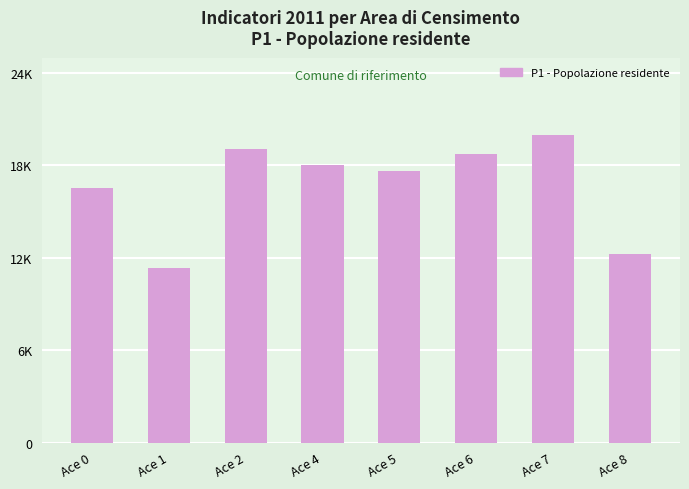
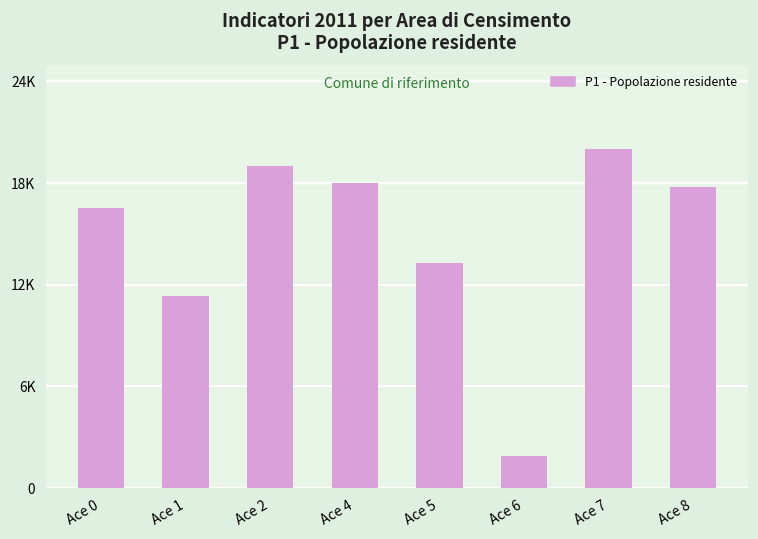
  {
    "Ace 0": 16700,
    "Ace 1": 11400,
    "Ace 2": 19200,
    "Ace 4": 18200,
-   "Ace 5": 17800,
-   "Ace 6": 18900,
+   "Ace 5": 13400,
+   "Ace 6": 1900,
    "Ace 7": 20200,
-   "Ace 8": 12400
+   "Ace 8": 17900
  }
